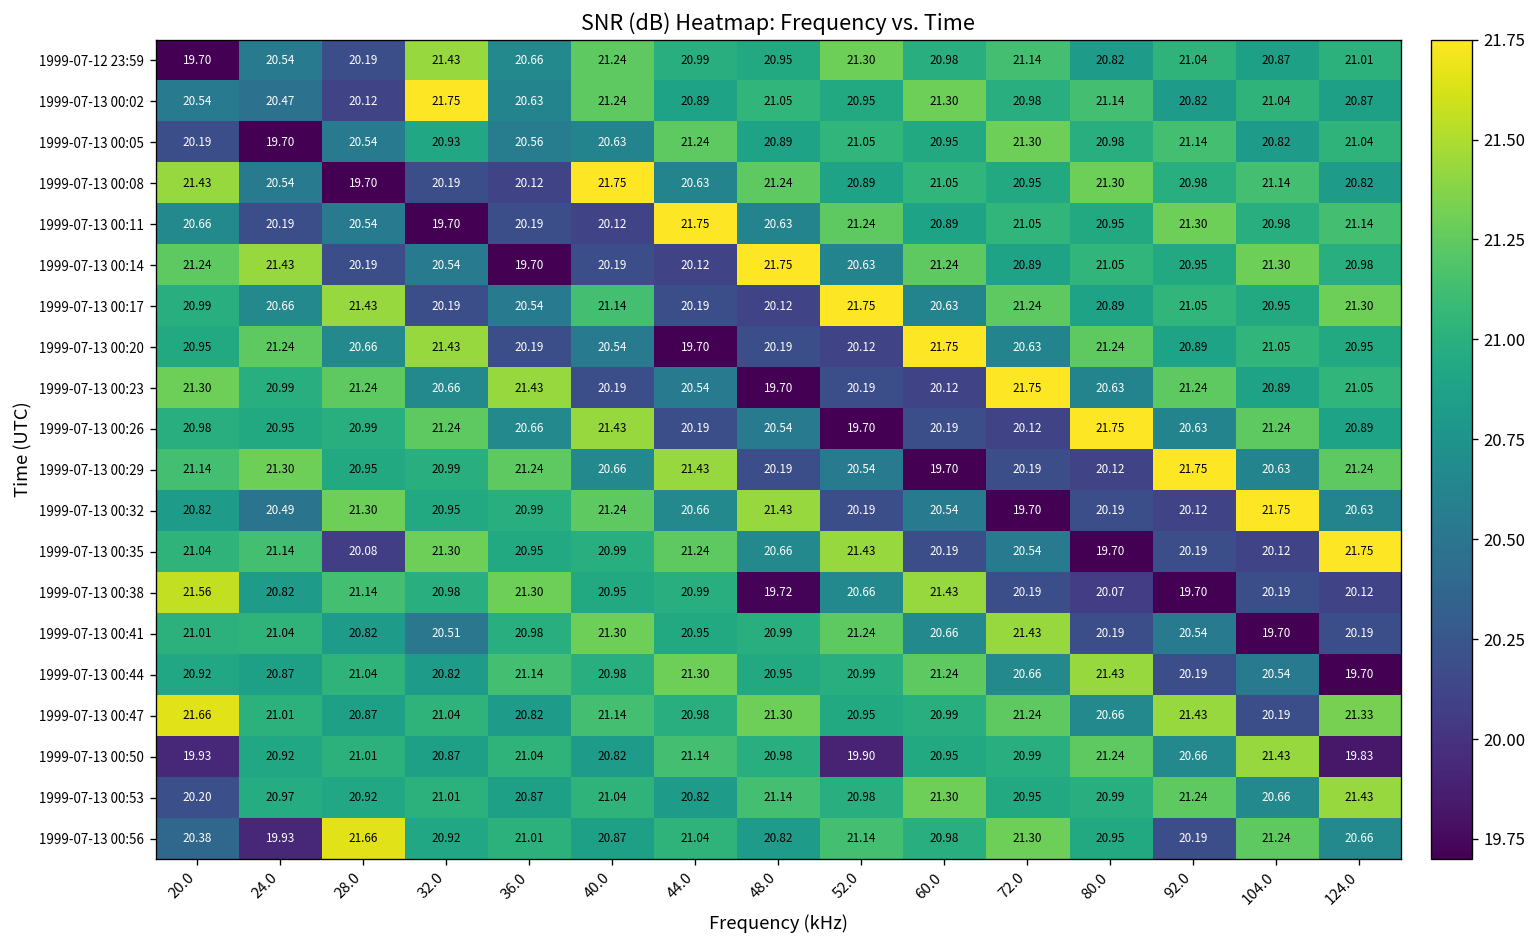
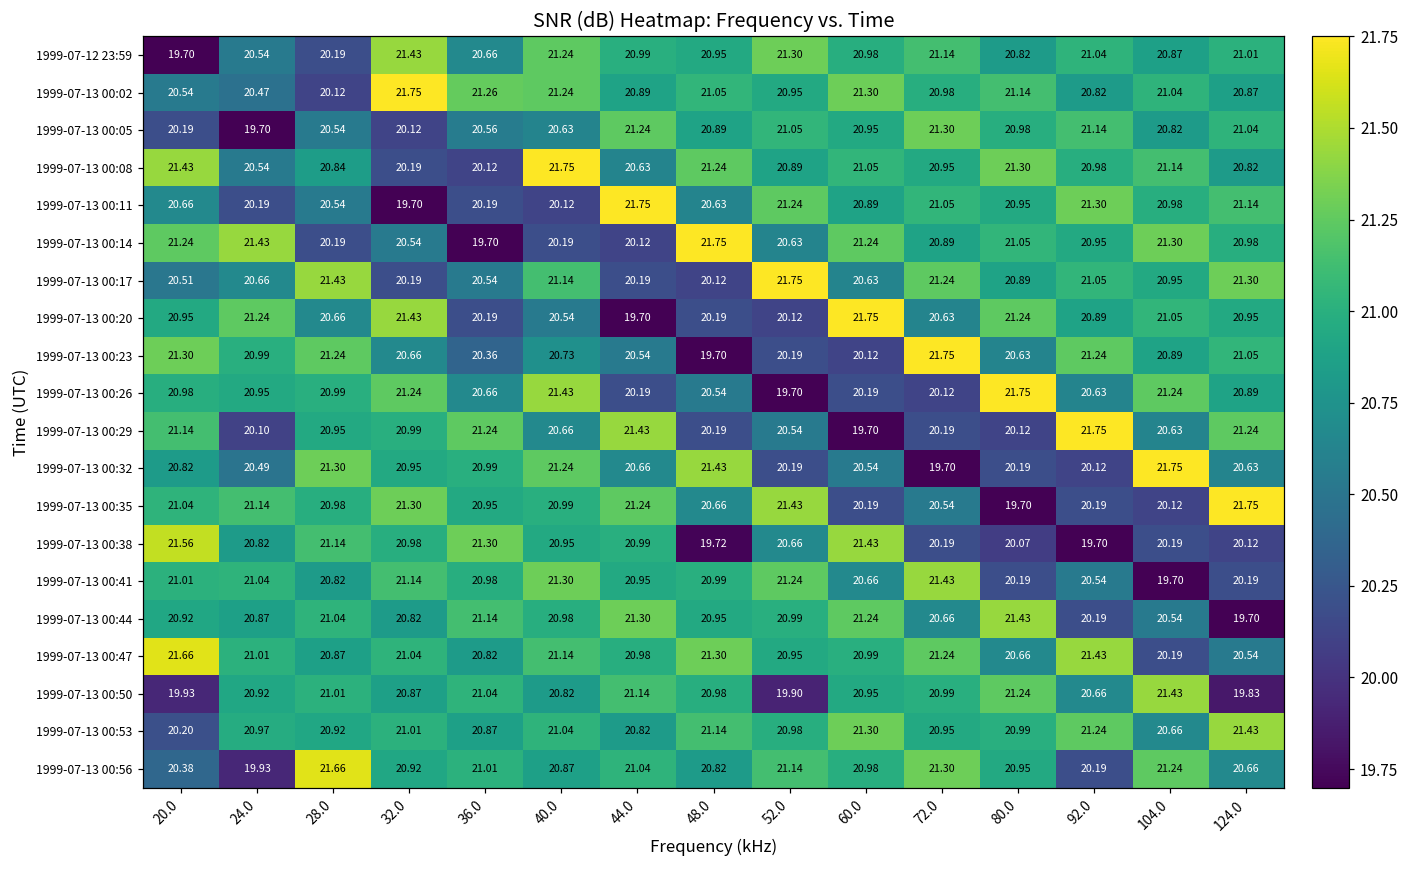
  {
    "1999-07-13 00:02": {
      "20.0": 20.54,
      "24.0": 20.47,
      "28.0": 20.12,
      "32.0": 21.75,
-     "36.0": 20.63,
+     "36.0": 21.26,
      "40.0": 21.24,
      "44.0": 20.89,
      "48.0": 21.05,
      "52.0": 20.95,
      "60.0": 21.30,
      "72.0": 20.98,
      "80.0": 21.14,
      "92.0": 20.82,
      "104.0": 21.04,
      "124.0": 20.87
    },
    "1999-07-13 00:05": {
      "20.0": 20.19,
      "24.0": 19.70,
      "28.0": 20.54,
-     "32.0": 20.93,
+     "32.0": 20.12,
      "36.0": 20.56,
      "40.0": 20.63,
      "44.0": 21.24,
      "48.0": 20.89,
      "52.0": 21.05,
      "60.0": 20.95,
      "72.0": 21.30,
      "80.0": 20.98,
      "92.0": 21.14,
      "104.0": 20.82,
      "124.0": 21.04
    },
    "1999-07-13 00:08": {
      "20.0": 21.43,
      "24.0": 20.54,
-     "28.0": 19.70,
+     "28.0": 20.84,
      "32.0": 20.19,
      "36.0": 20.12,
      "40.0": 21.75,
      "44.0": 20.63,
      "48.0": 21.24,
      "52.0": 20.89,
      "60.0": 21.05,
      "72.0": 20.95,
      "80.0": 21.30,
      "92.0": 20.98,
      "104.0": 21.14,
      "124.0": 20.82
    },
    "1999-07-13 00:17": {
-     "20.0": 20.99,
+     "20.0": 20.51,
      "24.0": 20.66,
      "28.0": 21.43,
      "32.0": 20.19,
      "36.0": 20.54,
      "40.0": 21.14,
      "44.0": 20.19,
      "48.0": 20.12,
      "52.0": 21.75,
      "60.0": 20.63,
      "72.0": 21.24,
      "80.0": 20.89,
      "92.0": 21.05,
      "104.0": 20.95,
      "124.0": 21.30
    },
    "1999-07-13 00:23": {
      "20.0": 21.30,
      "24.0": 20.99,
      "28.0": 21.24,
      "32.0": 20.66,
-     "36.0": 21.43,
-     "40.0": 20.19,
+     "36.0": 20.36,
+     "40.0": 20.73,
      "44.0": 20.54,
      "48.0": 19.70,
      "52.0": 20.19,
      "60.0": 20.12,
      "72.0": 21.75,
      "80.0": 20.63,
      "92.0": 21.24,
      "104.0": 20.89,
      "124.0": 21.05
    },
    "1999-07-13 00:29": {
      "20.0": 21.14,
-     "24.0": 21.30,
+     "24.0": 20.10,
      "28.0": 20.95,
      "32.0": 20.99,
      "36.0": 21.24,
      "40.0": 20.66,
      "44.0": 21.43,
      "48.0": 20.19,
      "52.0": 20.54,
      "60.0": 19.70,
      "72.0": 20.19,
      "80.0": 20.12,
      "92.0": 21.75,
      "104.0": 20.63,
      "124.0": 21.24
    },
    "1999-07-13 00:35": {
      "20.0": 21.04,
      "24.0": 21.14,
-     "28.0": 20.08,
+     "28.0": 20.98,
      "32.0": 21.30,
      "36.0": 20.95,
      "40.0": 20.99,
      "44.0": 21.24,
      "48.0": 20.66,
      "52.0": 21.43,
      "60.0": 20.19,
      "72.0": 20.54,
      "80.0": 19.70,
      "92.0": 20.19,
      "104.0": 20.12,
      "124.0": 21.75
    },
    "1999-07-13 00:41": {
      "20.0": 21.01,
      "24.0": 21.04,
      "28.0": 20.82,
-     "32.0": 20.51,
+     "32.0": 21.14,
      "36.0": 20.98,
      "40.0": 21.30,
      "44.0": 20.95,
      "48.0": 20.99,
      "52.0": 21.24,
      "60.0": 20.66,
      "72.0": 21.43,
      "80.0": 20.19,
      "92.0": 20.54,
      "104.0": 19.70,
      "124.0": 20.19
    },
    "1999-07-13 00:47": {
      "20.0": 21.66,
      "24.0": 21.01,
      "28.0": 20.87,
      "32.0": 21.04,
      "36.0": 20.82,
      "40.0": 21.14,
      "44.0": 20.98,
      "48.0": 21.30,
      "52.0": 20.95,
      "60.0": 20.99,
      "72.0": 21.24,
      "80.0": 20.66,
      "92.0": 21.43,
      "104.0": 20.19,
-     "124.0": 21.33
+     "124.0": 20.54
    }
  }
